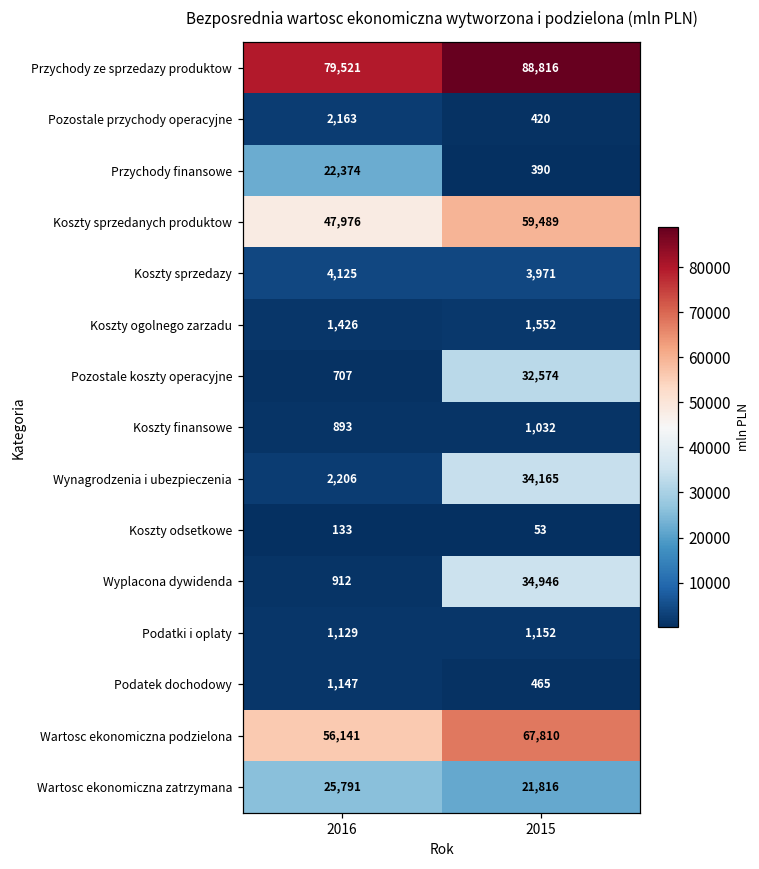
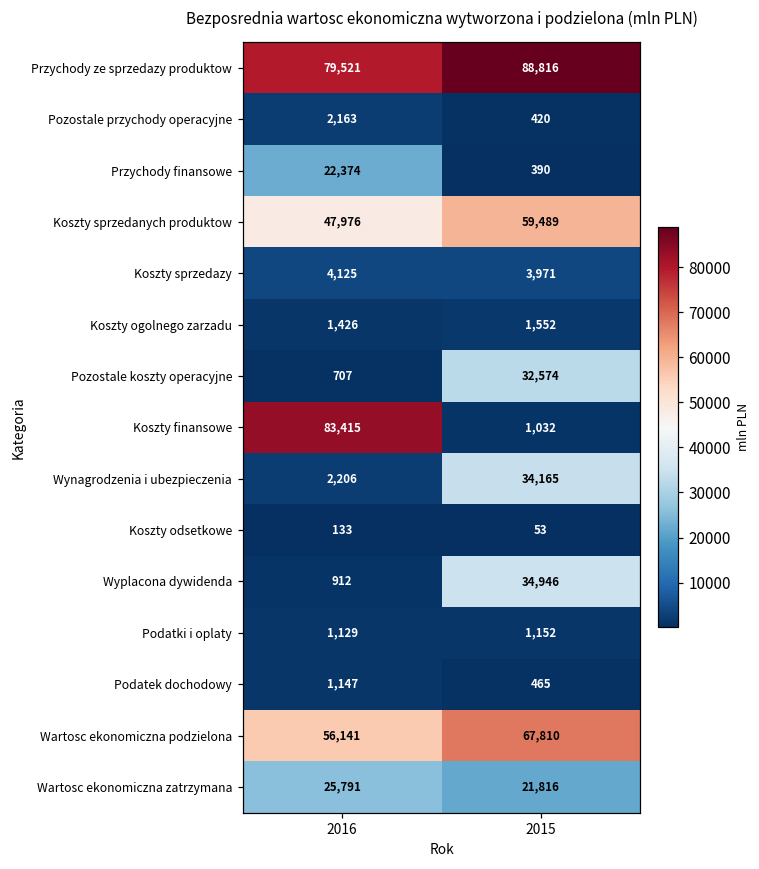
  {
    "Przychody ze sprzedazy produktow": {
      "2016": "79,521",
      "2015": "88,816"
    },
    "Pozostale przychody operacyjne": {
      "2016": "2,163",
      "2015": "420"
    },
    "Przychody finansowe": {
      "2016": "22,374",
      "2015": "390"
    },
    "Koszty sprzedanych produktow": {
      "2016": "47,976",
      "2015": "59,489"
    },
    "Koszty sprzedazy": {
      "2016": "4,125",
      "2015": "3,971"
    },
    "Koszty ogolnego zarzadu": {
      "2016": "1,426",
      "2015": "1,552"
    },
    "Pozostale koszty operacyjne": {
      "2016": "707",
      "2015": "32,574"
    },
    "Koszty finansowe": {
-     "2016": "893",
+     "2016": "83,415",
      "2015": "1,032"
    },
    "Wynagrodzenia i ubezpieczenia": {
      "2016": "2,206",
      "2015": "34,165"
    },
    "Koszty odsetkowe": {
      "2016": "133",
      "2015": "53"
    },
    "Wyplacona dywidenda": {
      "2016": "912",
      "2015": "34,946"
    },
    "Podatki i oplaty": {
      "2016": "1,129",
      "2015": "1,152"
    },
    "Podatek dochodowy": {
      "2016": "1,147",
      "2015": "465"
    },
    "Wartosc ekonomiczna podzielona": {
      "2016": "56,141",
      "2015": "67,810"
    },
    "Wartosc ekonomiczna zatrzymana": {
      "2016": "25,791",
      "2015": "21,816"
    }
  }
